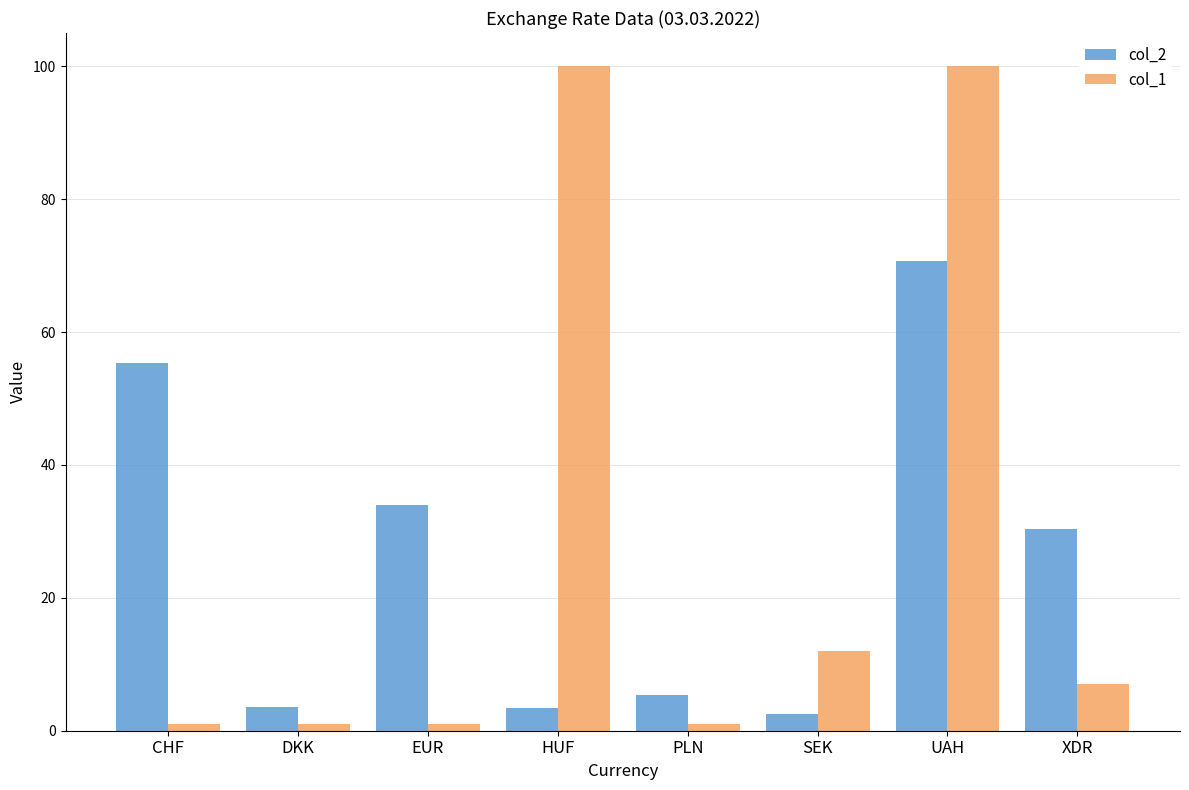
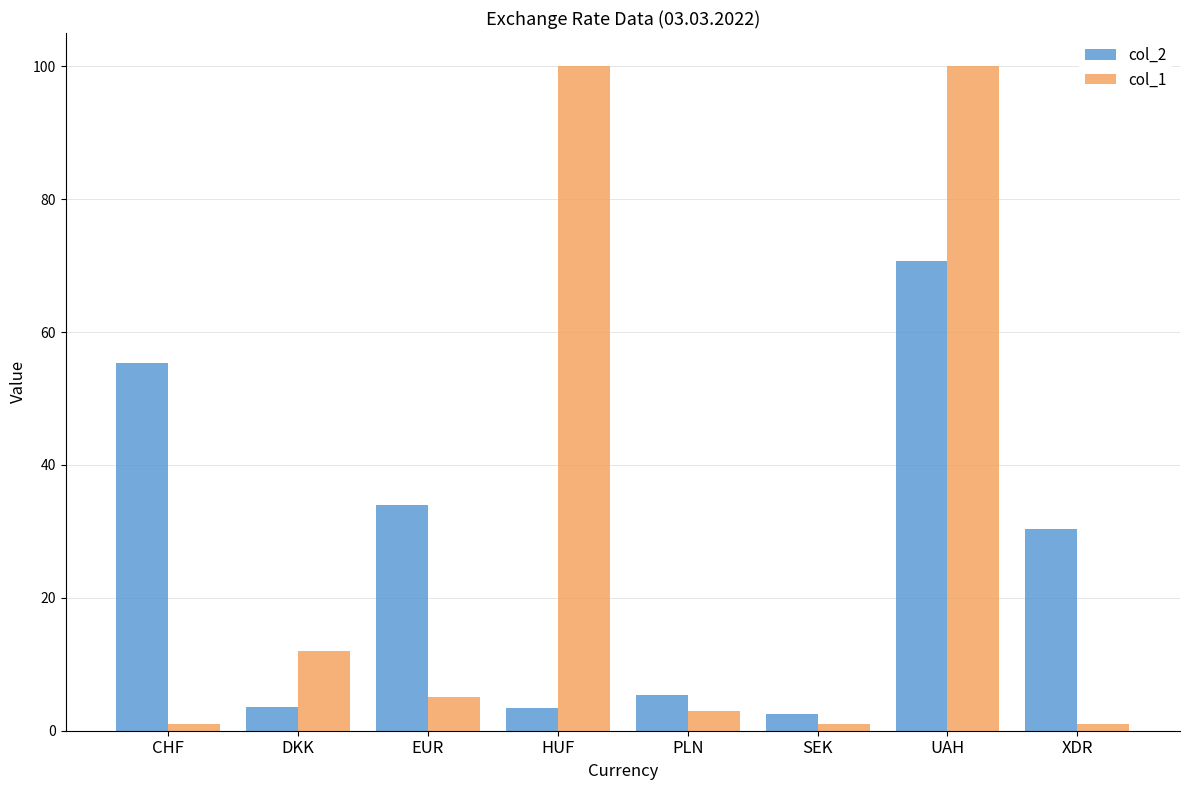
  {
    "col_2": {
      "CHF": 55,
      "DKK": 4,
      "EUR": 34,
      "HUF": 3,
      "PLN": 5,
      "SEK": 2,
      "UAH": 71,
      "XDR": 30
    },
    "col_1": {
      "CHF": 1,
-     "DKK": 1,
-     "EUR": 1,
+     "DKK": 12,
+     "EUR": 5,
      "HUF": 100,
-     "PLN": 1,
-     "SEK": 12,
+     "PLN": 3,
+     "SEK": 1,
      "UAH": 100,
-     "XDR": 7
+     "XDR": 1
    }
  }
